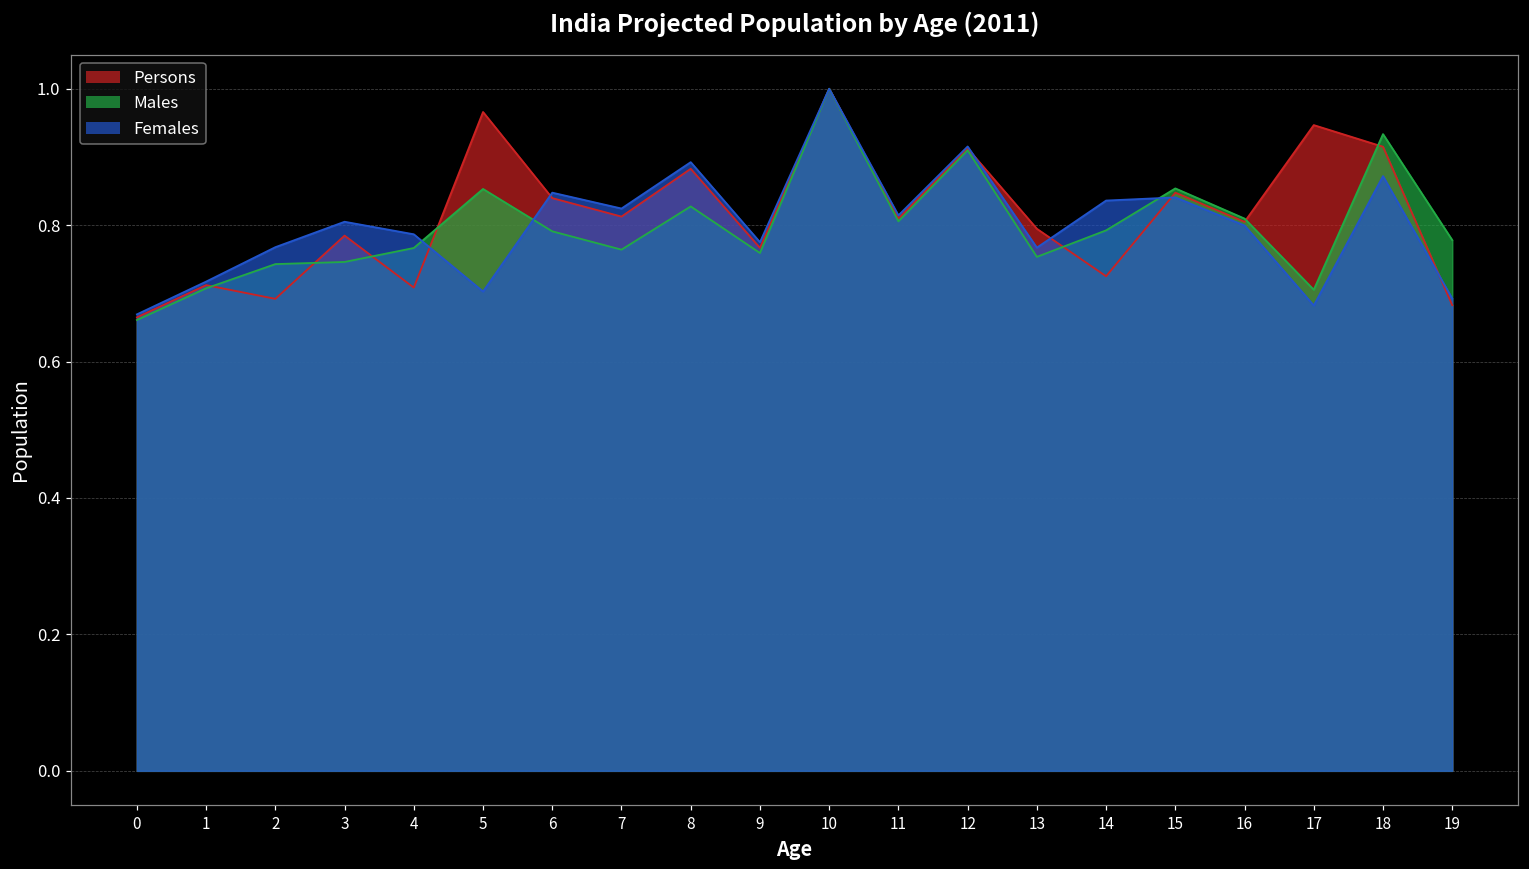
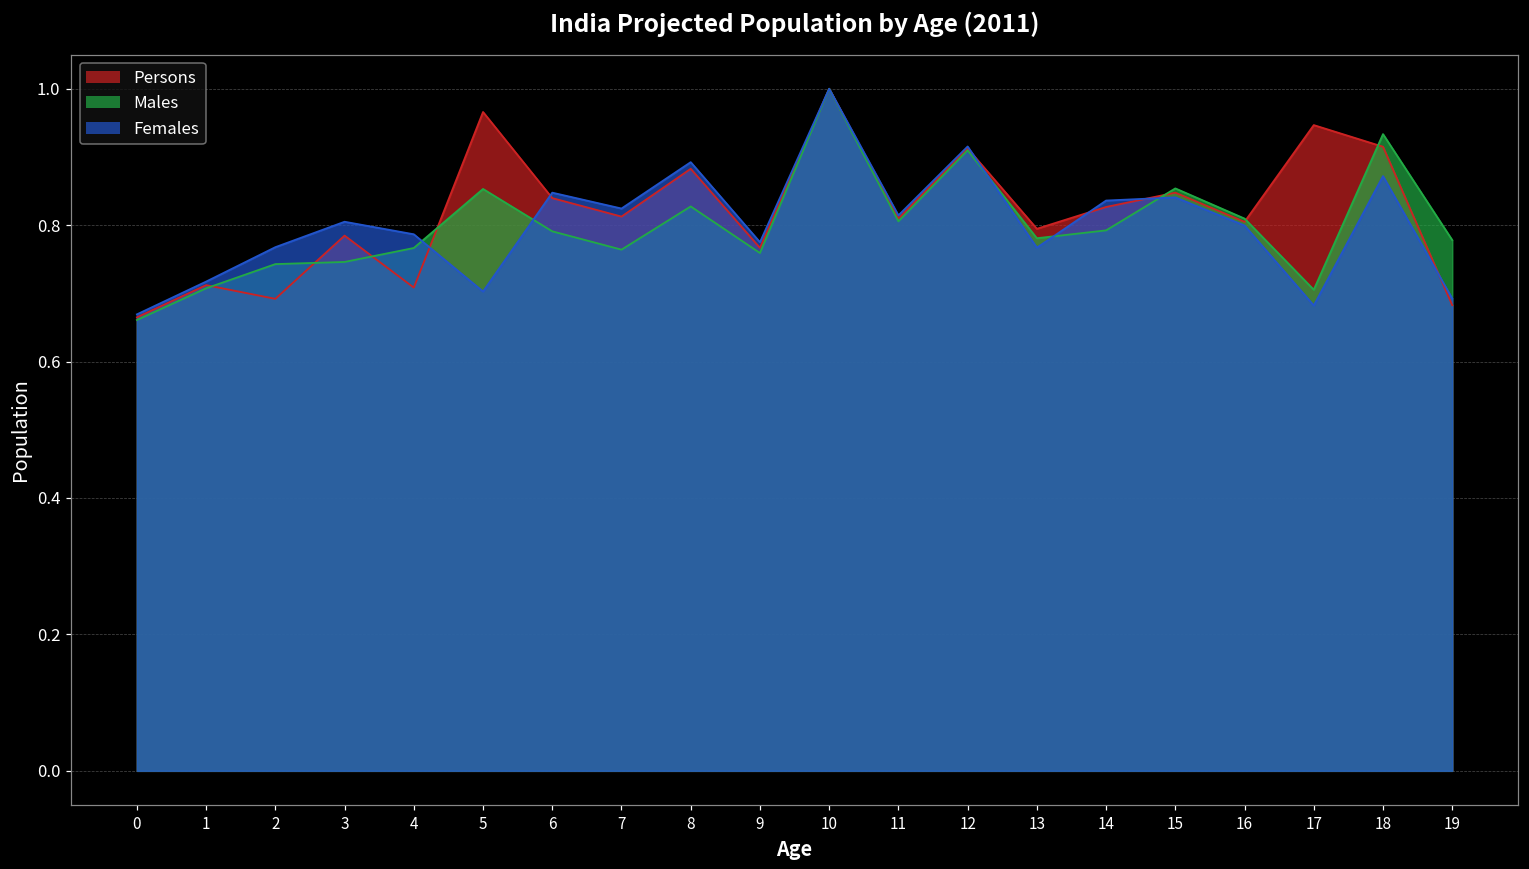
  {
    "Persons": {
      "1": 0.71,
      "2": 0.69,
      "3": 0.78,
      "4": 0.71,
      "5": 0.97,
      "6": 0.84,
      "7": 0.81,
      "8": 0.88,
      "9": 0.77,
      "13": 0.79,
-     "14": 0.73,
+     "14": 0.83,
      "15": 0.85,
      "16": 0.80,
      "17": 0.95,
      "18": 0.92,
      "19": 0.68
    },
    "Males": {
      "1": 0.71,
      "2": 0.74,
      "3": 0.75,
      "4": 0.77,
      "5": 0.85,
      "6": 0.79,
      "7": 0.76,
      "8": 0.83,
      "9": 0.76,
-     "13": 0.75,
+     "13": 0.78,
      "14": 0.79,
      "15": 0.85,
      "16": 0.81,
      "17": 0.71,
      "18": 0.93,
      "19": 0.78
    },
    "Females": {
      "0": 0.67,
      "1": 0.72,
      "2": 0.77,
      "3": 0.81,
      "4": 0.79,
      "5": 0.70,
      "6": 0.85,
      "7": 0.82,
      "8": 0.89,
      "9": 0.78,
      "11": 0.81,
      "13": 0.77,
      "14": 0.84,
      "15": 0.84,
      "16": 0.80,
      "17": 0.68,
      "18": 0.87,
      "19": 0.69
    }
  }
